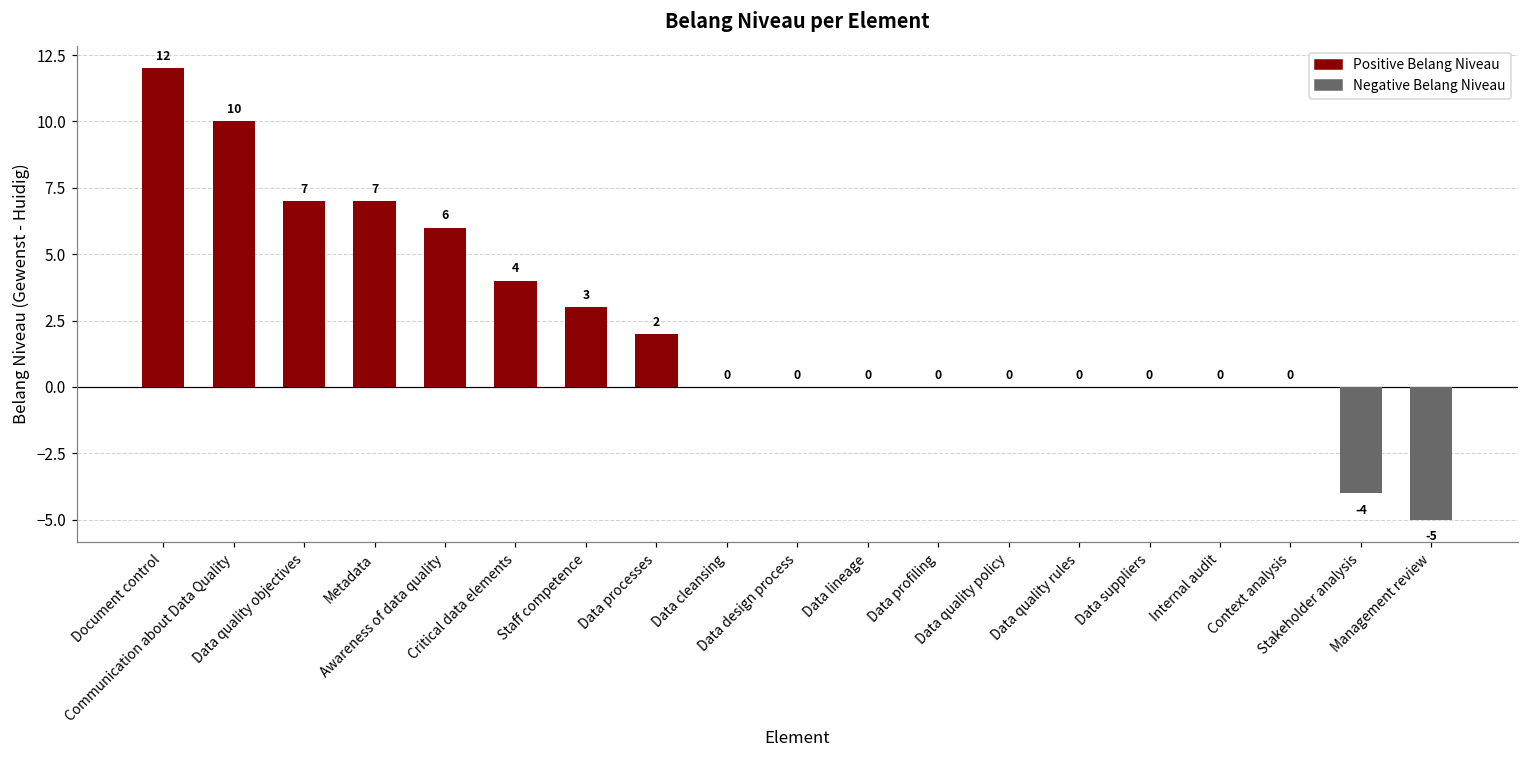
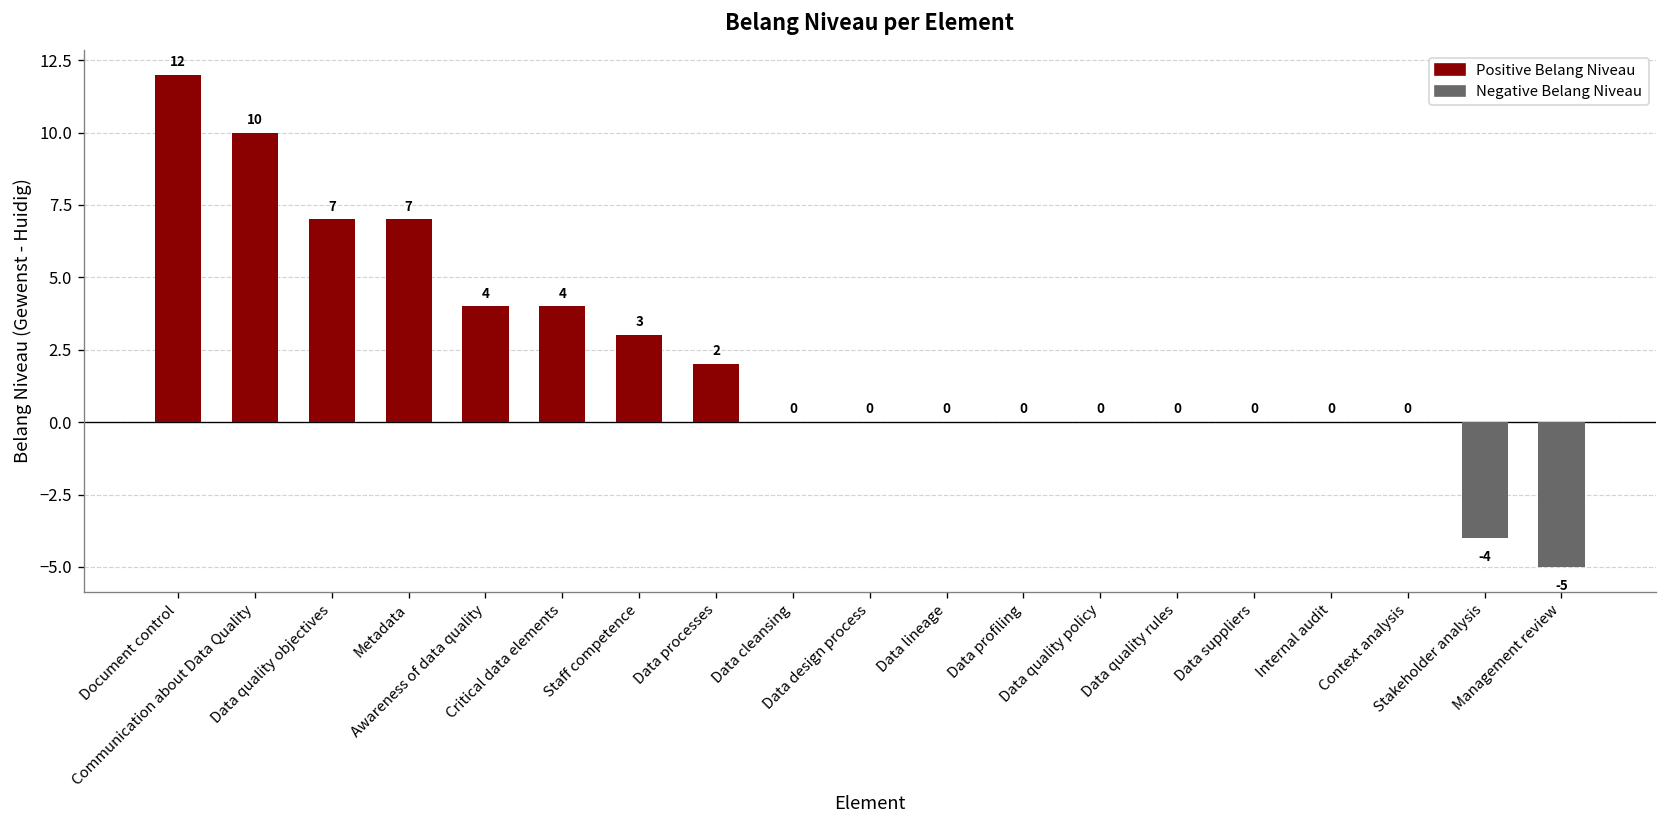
  {
    "Positive Belang Niveau": {
      "Document control": 12,
      "Communication about Data Quality": 10,
      "Data quality objectives": 7,
      "Metadata": 7,
-     "Awareness of data quality": 6,
+     "Awareness of data quality": 4,
      "Critical data elements": 4,
      "Staff competence": 3,
      "Data processes": 2,
      "Data cleansing": 0,
      "Data design process": 0,
      "Data lineage": 0,
      "Data profiling": 0,
      "Data quality policy": 0,
      "Data quality rules": 0,
      "Data suppliers": 0,
      "Internal audit": 0,
      "Context analysis": 0
    },
    "Negative Belang Niveau": {
      "Stakeholder analysis": -4,
      "Management review": -5
    }
  }
